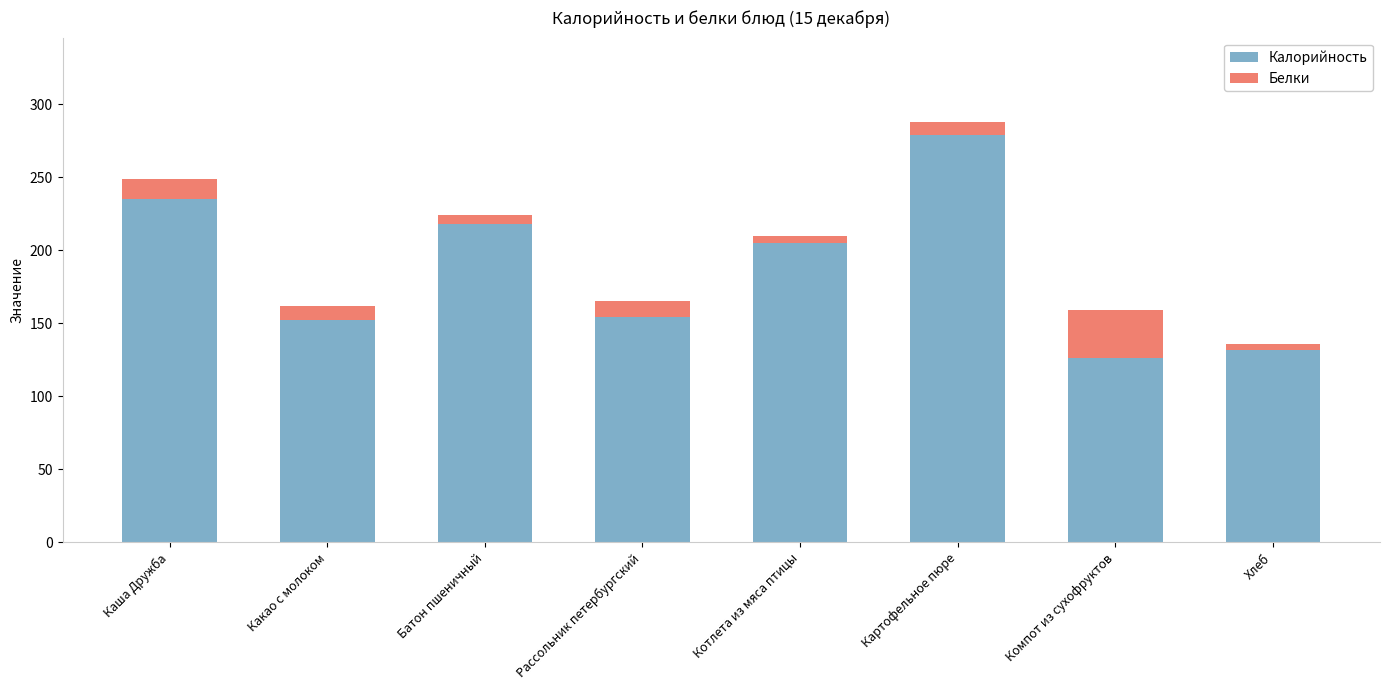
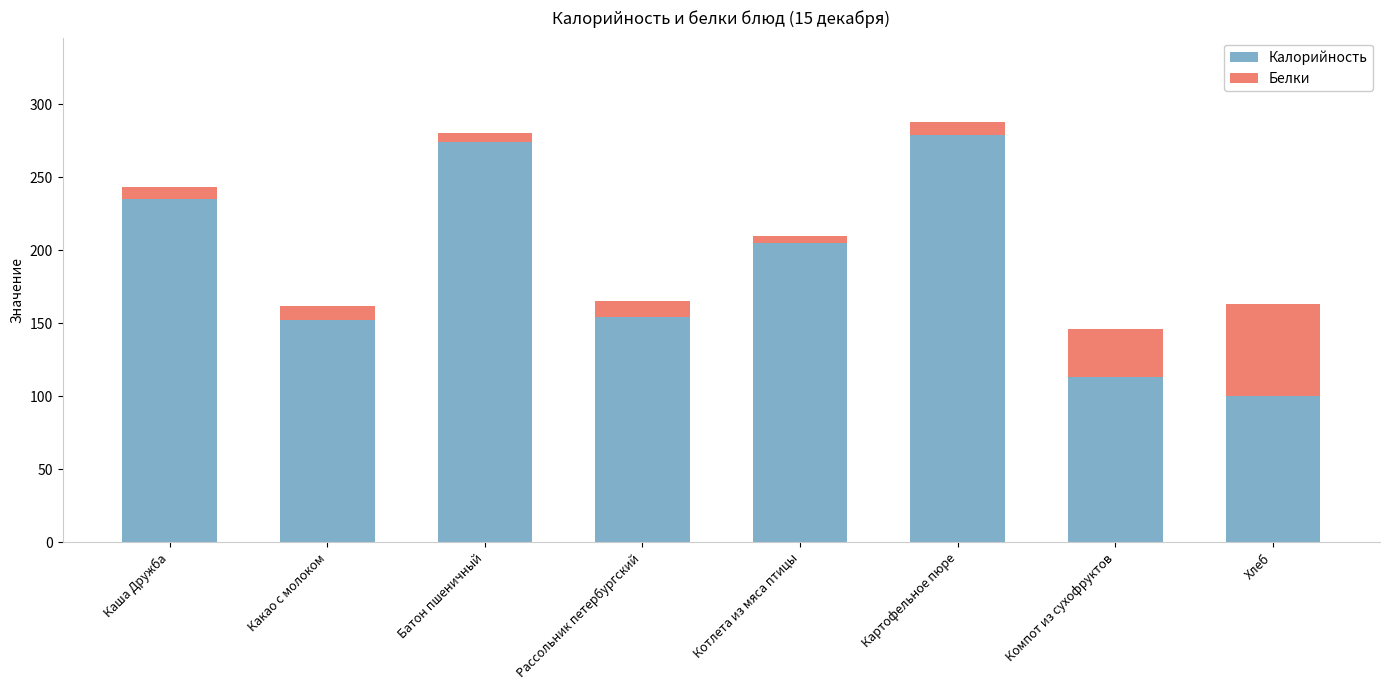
  {
    "Калорийность": {
      "Каша Дружба": 235,
      "Какао с молоком": 152,
-     "Батон пшеничный": 218,
+     "Батон пшеничный": 274,
      "Рассольник петербургский": 154,
      "Котлета из мяса птицы": 205,
      "Картофельное пюре": 279,
-     "Компот из сухофруктов": 126,
-     "Хлеб": 132
+     "Компот из сухофруктов": 113,
+     "Хлеб": 100
    },
    "Белки": {
-     "Каша Дружба": 14,
+     "Каша Дружба": 8,
      "Какао с молоком": 10,
      "Батон пшеничный": 6,
      "Рассольник петербургский": 11,
      "Котлета из мяса птицы": 5,
      "Картофельное пюре": 9,
      "Компот из сухофруктов": 33,
-     "Хлеб": 4
+     "Хлеб": 63
    }
  }
